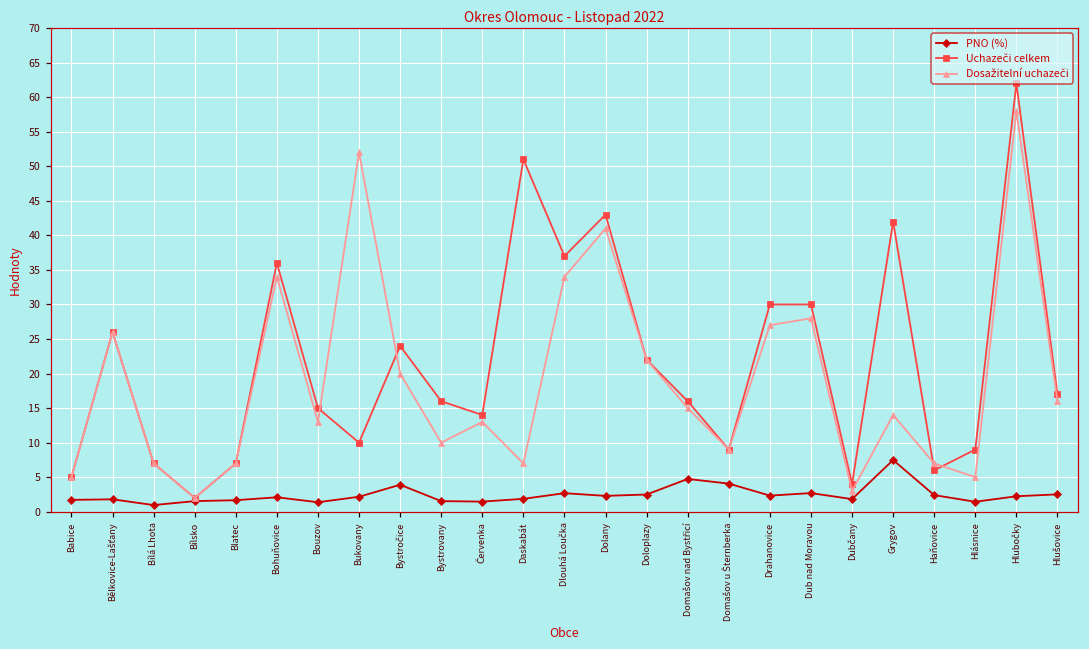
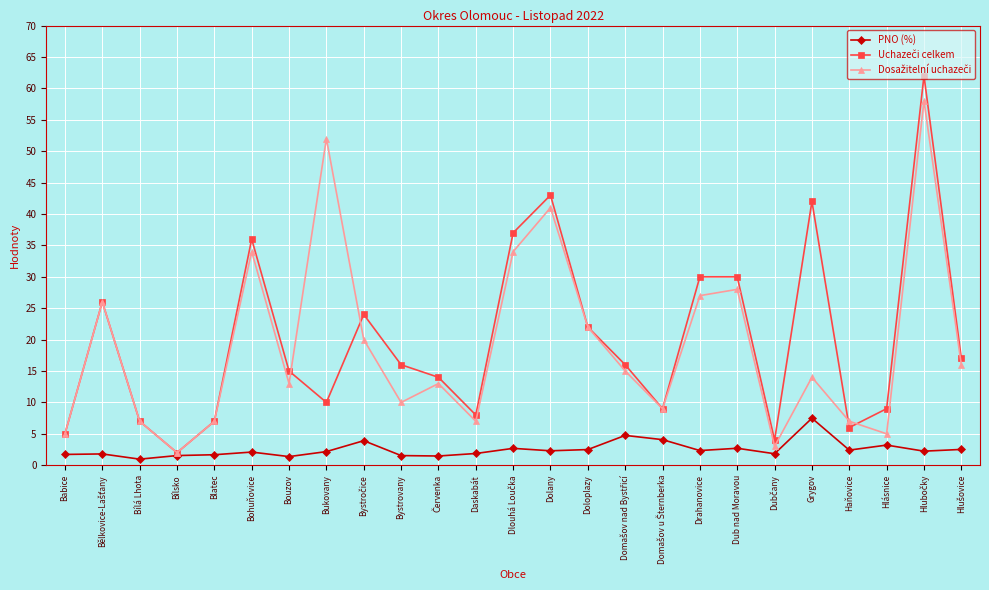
  {
    "PNO (%)": {
      "Babice": 2,
      "Bělkovice-Lašťany": 2,
      "Bílá Lhota": 1,
      "Bílsko": 2,
      "Blatec": 2,
      "Bohuňovice": 2,
      "Bouzov": 1,
      "Bukovany": 2,
      "Bystročice": 4,
      "Bystrovany": 2,
      "Červenka": 1,
      "Daskabát": 2,
      "Dlouhá Loučka": 3,
      "Dolany": 2,
      "Doloplazy": 2,
      "Domašov nad Bystřicí": 5,
      "Domašov u Šternberka": 4,
      "Drahanovice": 2,
      "Dub nad Moravou": 3,
      "Dubčany": 2,
      "Grygov": 7,
      "Haňovice": 2,
-     "Hlásnice": 1,
+     "Hlásnice": 3,
      "Hlubočky": 2,
      "Hlušovice": 3
    },
    "Uchazeči celkem": {
      "Bohuňovice": 36,
      "Bouzov": 15,
      "Bukovany": 10,
      "Bystročice": 24,
      "Bystrovany": 16,
      "Červenka": 14,
-     "Daskabát": 51,
+     "Daskabát": 8,
      "Dlouhá Loučka": 37,
      "Dolany": 43,
      "Domašov nad Bystřicí": 16,
      "Drahanovice": 30,
      "Dub nad Moravou": 30,
      "Dubčany": 4,
      "Grygov": 42,
      "Haňovice": 6,
      "Hlásnice": 9,
      "Hlušovice": 17
    },
    "Dosažitelní uchazeči": {
      "Bohuňovice": 34,
      "Bouzov": 13,
      "Bukovany": 52,
      "Bystročice": 20,
      "Bystrovany": 10,
      "Červenka": 13,
      "Daskabát": 7,
      "Dlouhá Loučka": 34,
      "Dolany": 41,
      "Domašov nad Bystřicí": 15,
      "Drahanovice": 27,
      "Dub nad Moravou": 28,
      "Dubčany": 3,
      "Grygov": 14,
      "Haňovice": 7,
      "Hlásnice": 5,
      "Hlubočky": 58,
      "Hlušovice": 16
    }
  }
